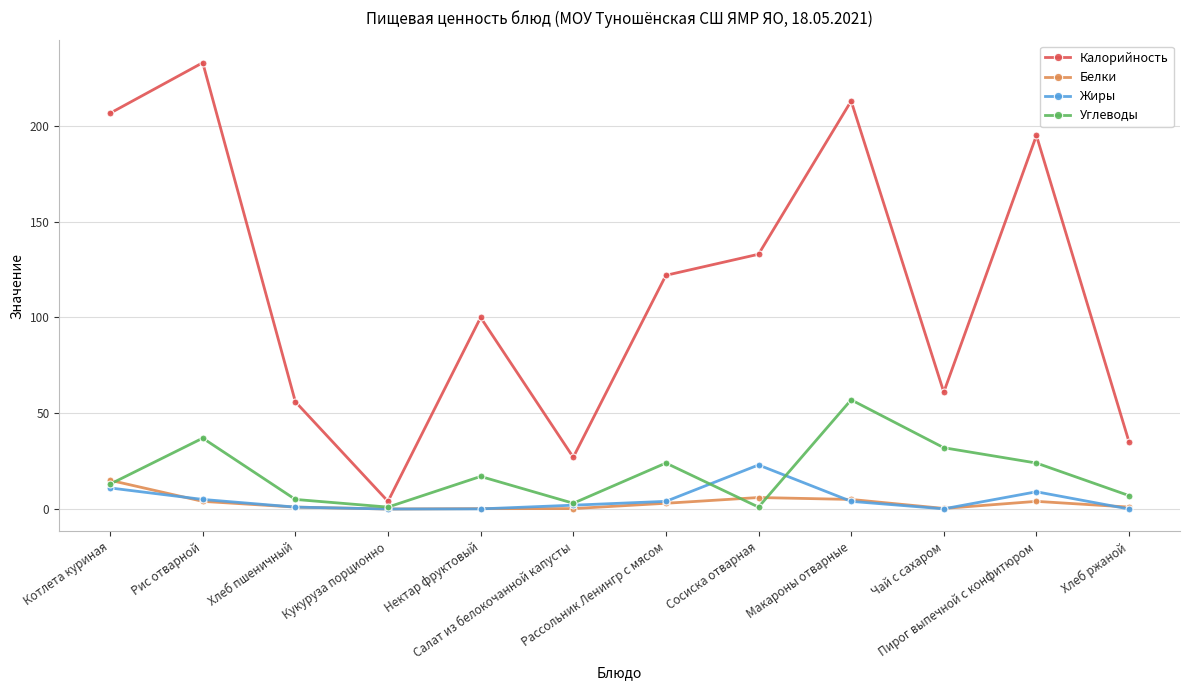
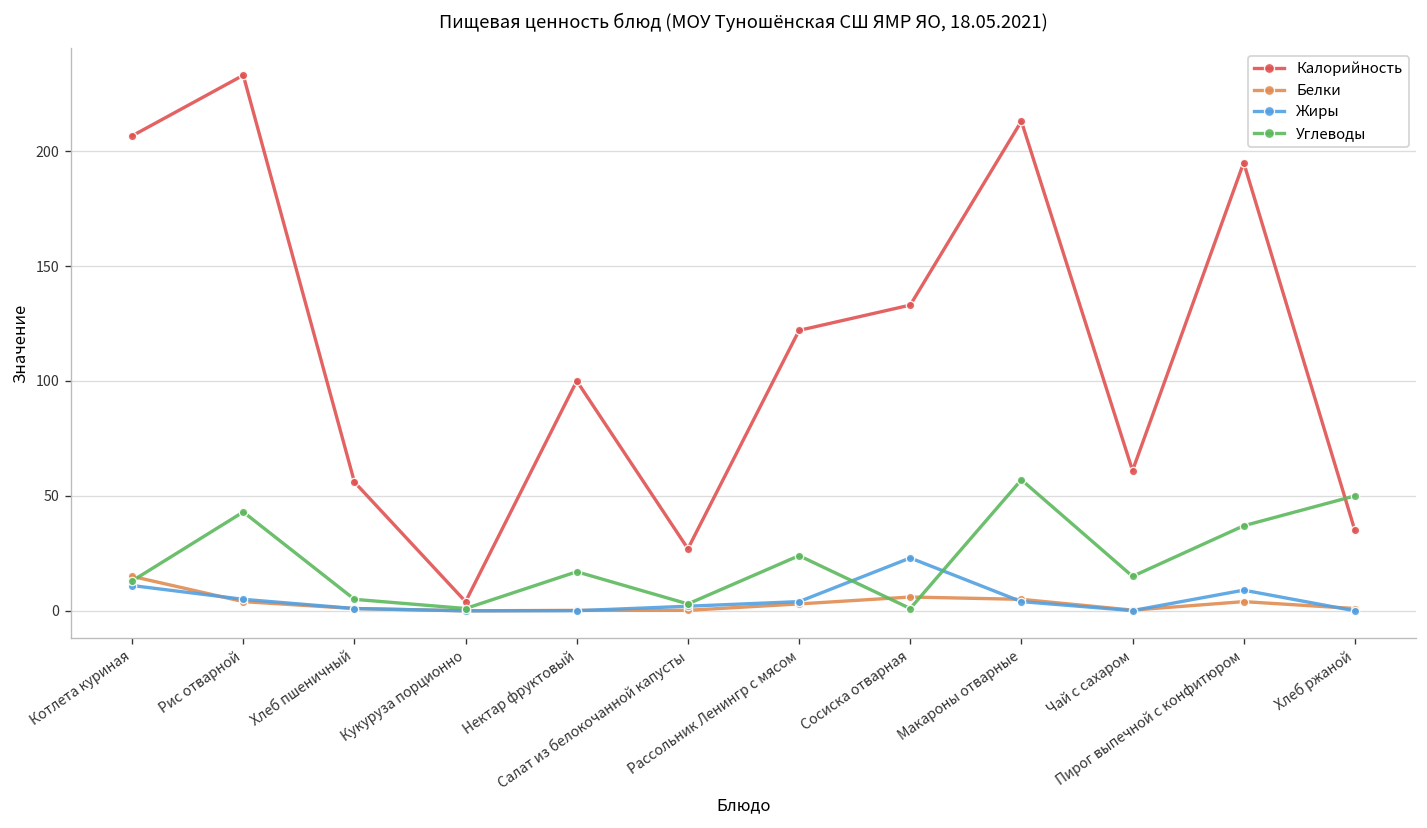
  {
    "Жиры": {
      "Котлета куриная": 11,
      "Сосиска отварная": 23,
      "Пирог выпечной с конфитюром": 9
    },
    "Углеводы": {
      "Котлета куриная": 13,
-     "Рис отварной": 37,
+     "Рис отварной": 43,
      "Хлеб пшеничный": 5,
      "Нектар фруктовый": 17,
      "Рассольник Ленингр с мясом": 24,
      "Сосиска отварная": 1,
      "Макароны отварные": 57,
-     "Чай с сахаром": 32,
-     "Пирог выпечной с конфитюром": 24,
-     "Хлеб ржаной": 7
+     "Чай с сахаром": 15,
+     "Пирог выпечной с конфитюром": 37,
+     "Хлеб ржаной": 50
    }
  }
